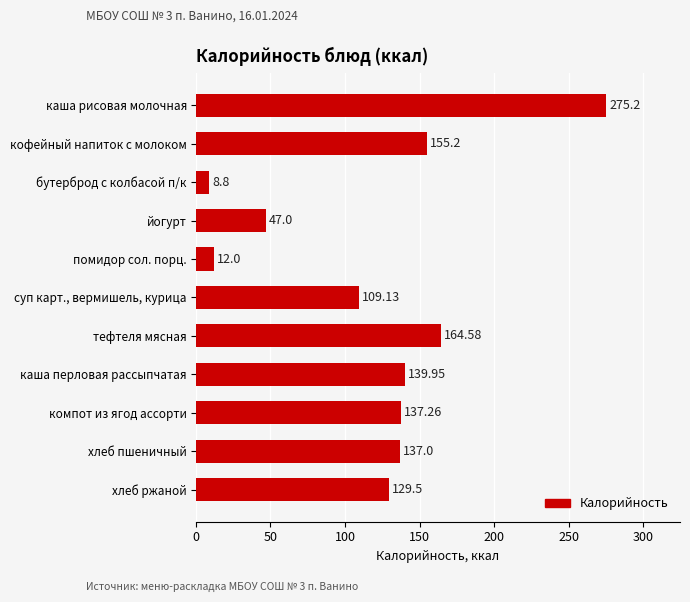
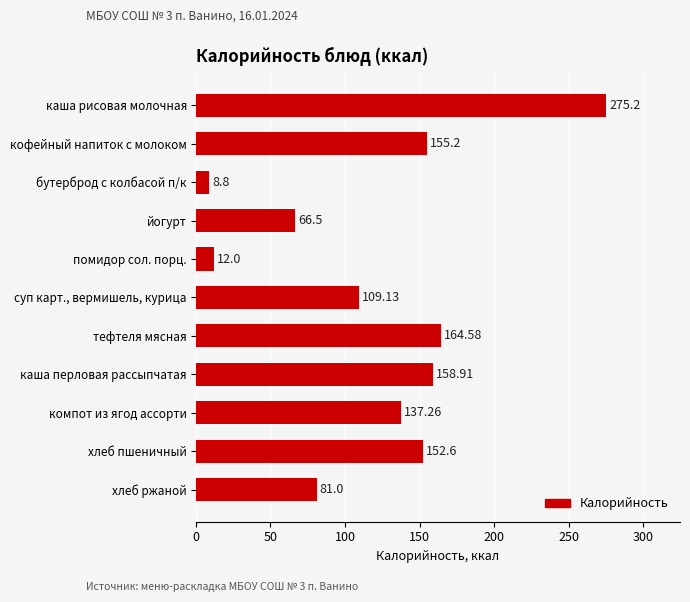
  {
    "каша рисовая молочная": 275.2,
    "кофейный напиток с молоком": 155.2,
    "бутерброд с колбасой п/к": 8.8,
-   "йогурт": 47.0,
+   "йогурт": 66.5,
    "помидор сол. порц.": 12.0,
    "суп карт., вермишель, курица": 109.13,
    "тефтеля мясная": 164.58,
-   "каша перловая рассыпчатая": 139.95,
+   "каша перловая рассыпчатая": 158.91,
    "компот из ягод ассорти": 137.26,
-   "хлеб пшеничный": 137.0,
-   "хлеб ржаной": 129.5
+   "хлеб пшеничный": 152.6,
+   "хлеб ржаной": 81.0
  }
